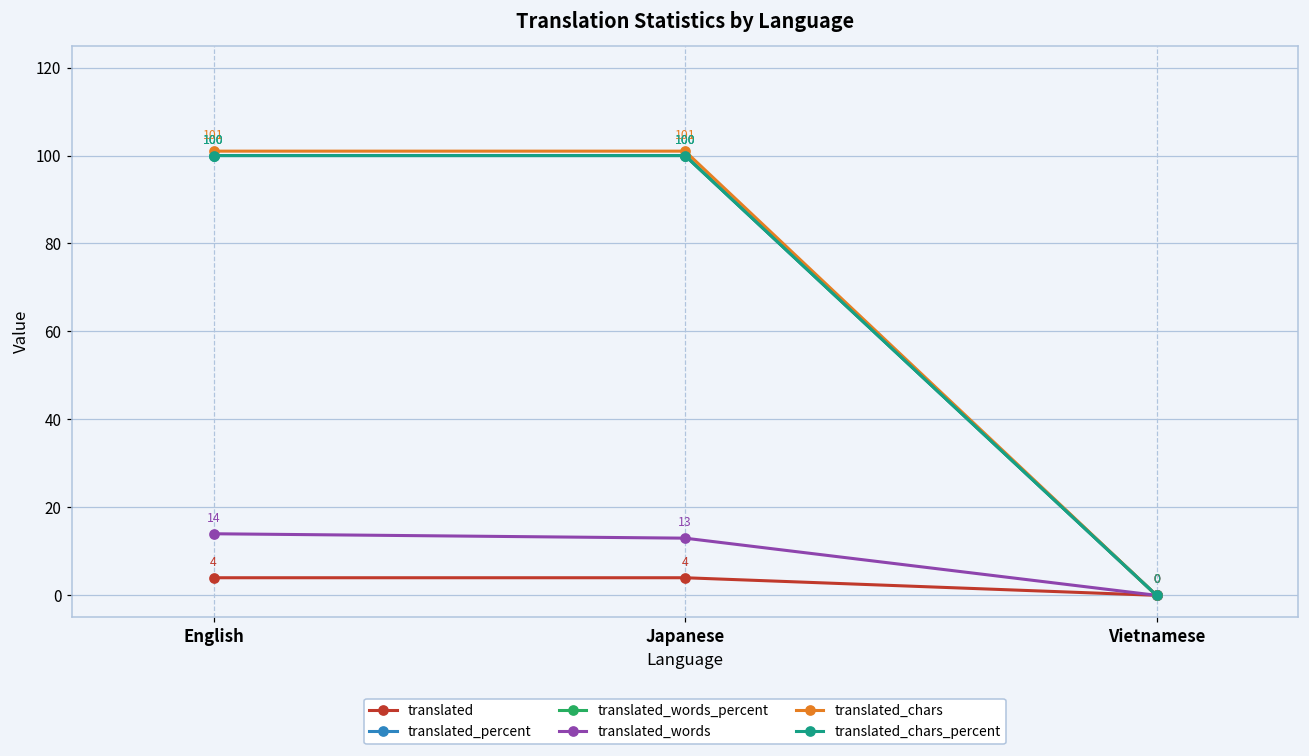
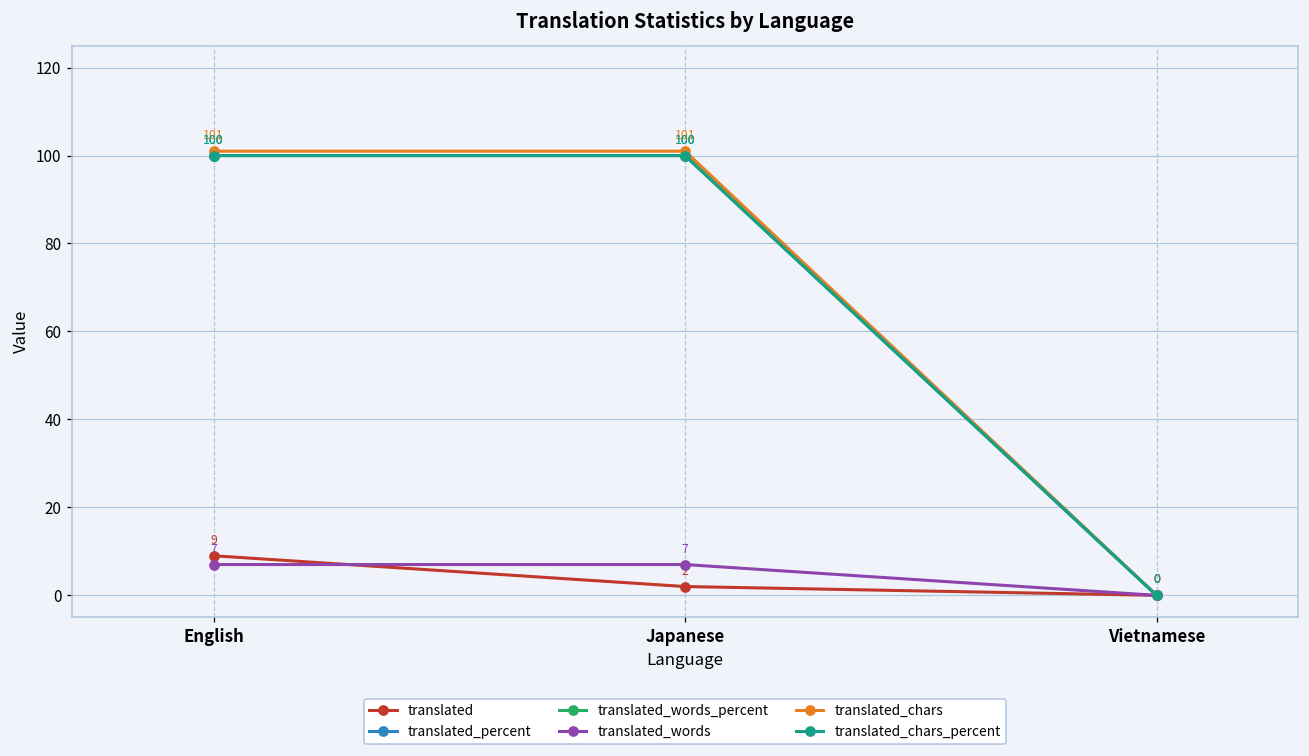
  {
    "translated": {
-     "English": 4,
-     "Japanese": 4
+     "English": 9,
+     "Japanese": 2
    },
    "translated_words": {
-     "English": 14,
-     "Japanese": 13
+     "English": 7,
+     "Japanese": 7
    }
  }
